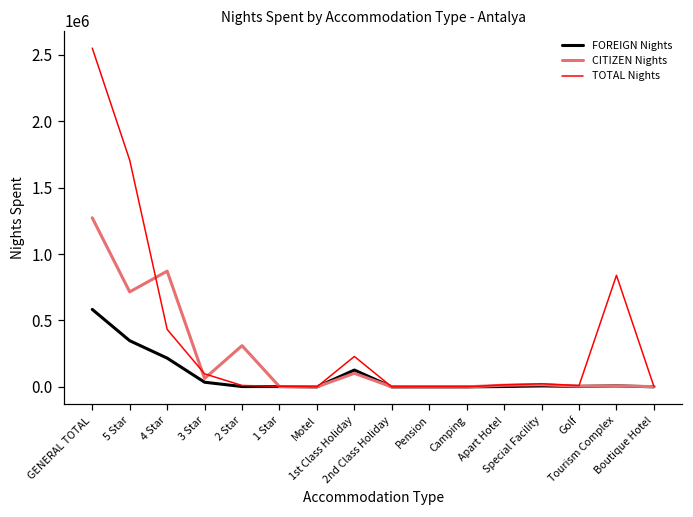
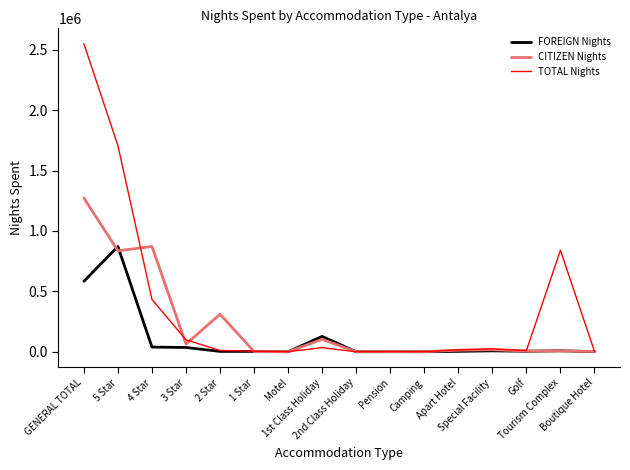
  {
    "FOREIGN Nights": {
      "GENERAL TOTAL": 580000,
-     "5 Star": 350000,
-     "4 Star": 220000,
+     "5 Star": 870000,
+     "4 Star": 40000,
      "3 Star": 40000,
      "1st Class Holiday": 130000
    },
    "CITIZEN Nights": {
      "GENERAL TOTAL": 1270000,
-     "5 Star": 720000,
+     "5 Star": 840000,
      "4 Star": 870000,
      "3 Star": 60000,
      "2 Star": 310000,
      "1st Class Holiday": 100000
    },
    "TOTAL Nights": {
      "GENERAL TOTAL": 2550000,
      "5 Star": 1710000,
      "4 Star": 430000,
      "3 Star": 100000,
-     "1st Class Holiday": 230000,
+     "1st Class Holiday": 30000,
      "Tourism Complex": 840000
    }
  }
